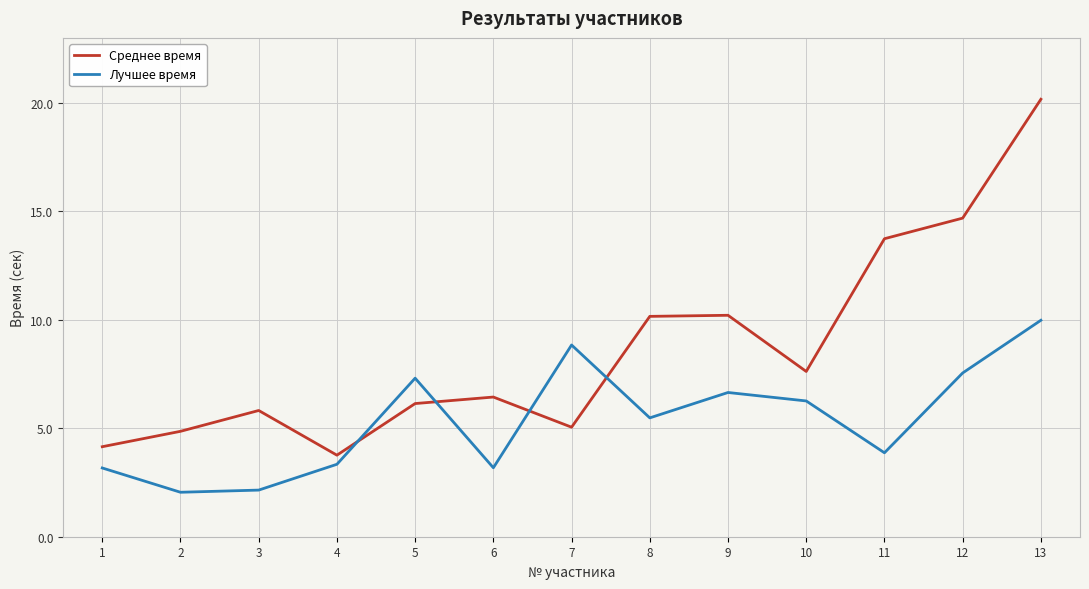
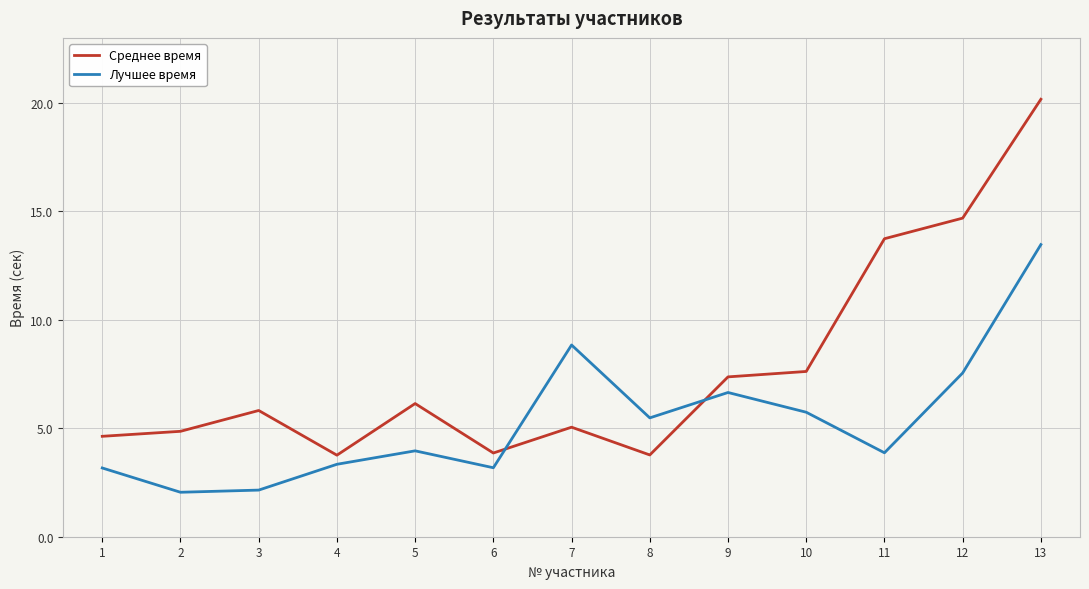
  {
    "Среднее время": {
-     "1": 4.2,
+     "1": 4.6,
      "2": 4.9,
      "3": 5.8,
      "4": 3.8,
      "5": 6.1,
-     "6": 6.4,
+     "6": 3.9,
      "7": 5.1,
-     "8": 10.2,
-     "9": 10.2,
+     "8": 3.8,
+     "9": 7.4,
      "10": 7.6,
      "11": 13.7,
      "12": 14.7,
      "13": 20.2
    },
    "Лучшее время": {
      "1": 3.2,
      "2": 2.1,
      "3": 2.2,
      "4": 3.3,
-     "5": 7.3,
+     "5": 4.0,
      "6": 3.2,
      "7": 8.8,
      "8": 5.5,
      "9": 6.7,
-     "10": 6.3,
+     "10": 5.7,
      "11": 3.9,
      "12": 7.6,
-     "13": 10.0
+     "13": 13.5
    }
  }
